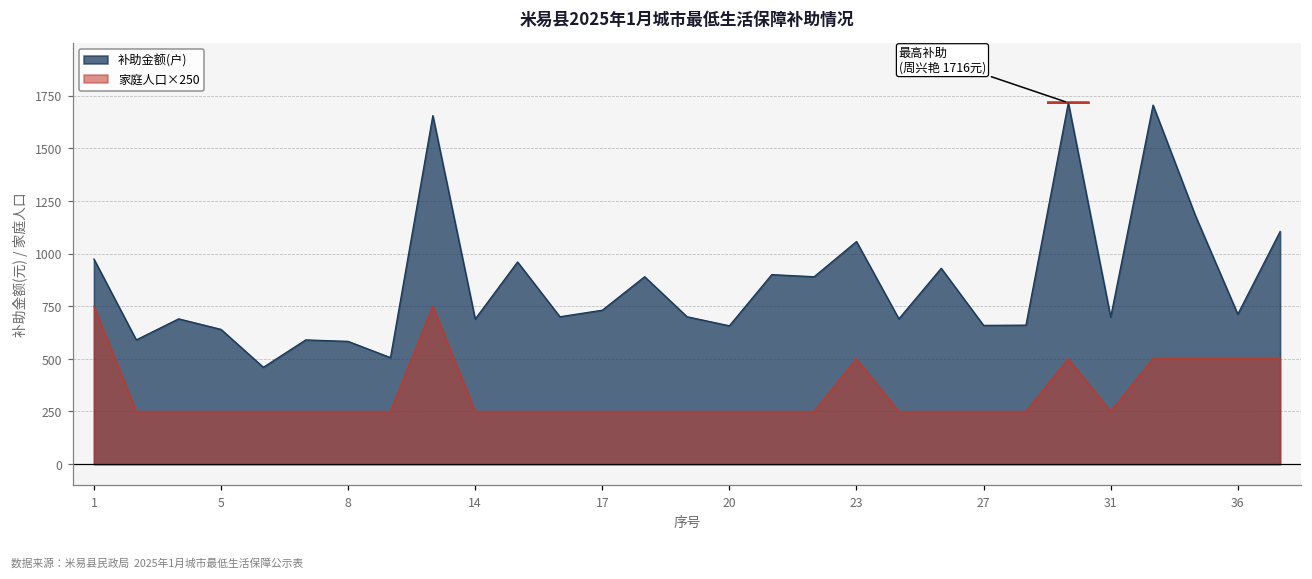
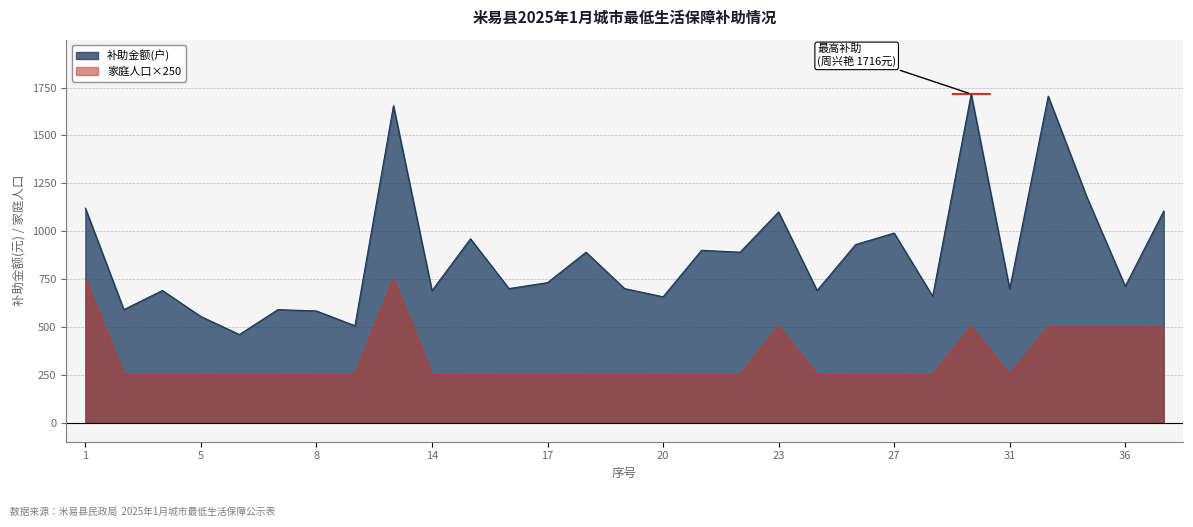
  {
    "补助金额(户)": {
-     "1": 970,
-     "5": 640,
+     "1": 1120,
+     "5": 550,
      "8": 580,
      "14": 690,
      "17": 730,
      "20": 660,
-     "23": 1060,
-     "27": 660,
+     "23": 1100,
+     "27": 990,
      "31": 700,
      "36": 710
    },
    "家庭人口×250": {
      "1": 750,
      "5": 250,
      "8": 250,
      "14": 250,
      "17": 250,
      "20": 250,
      "23": 500,
      "27": 250,
      "31": 250,
      "36": 500
    }
  }
